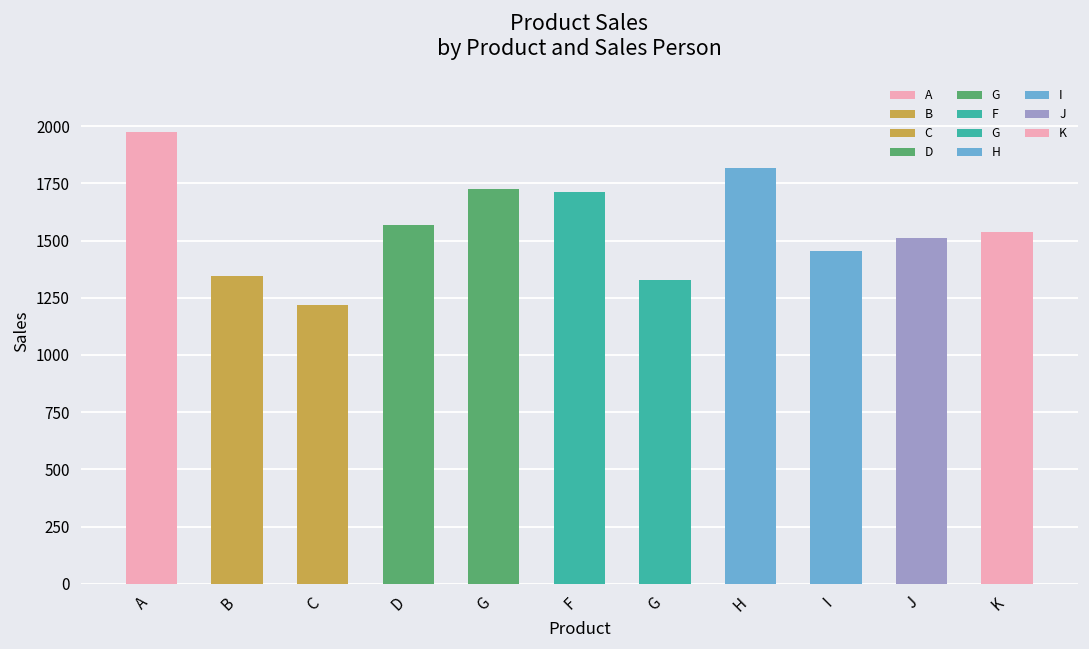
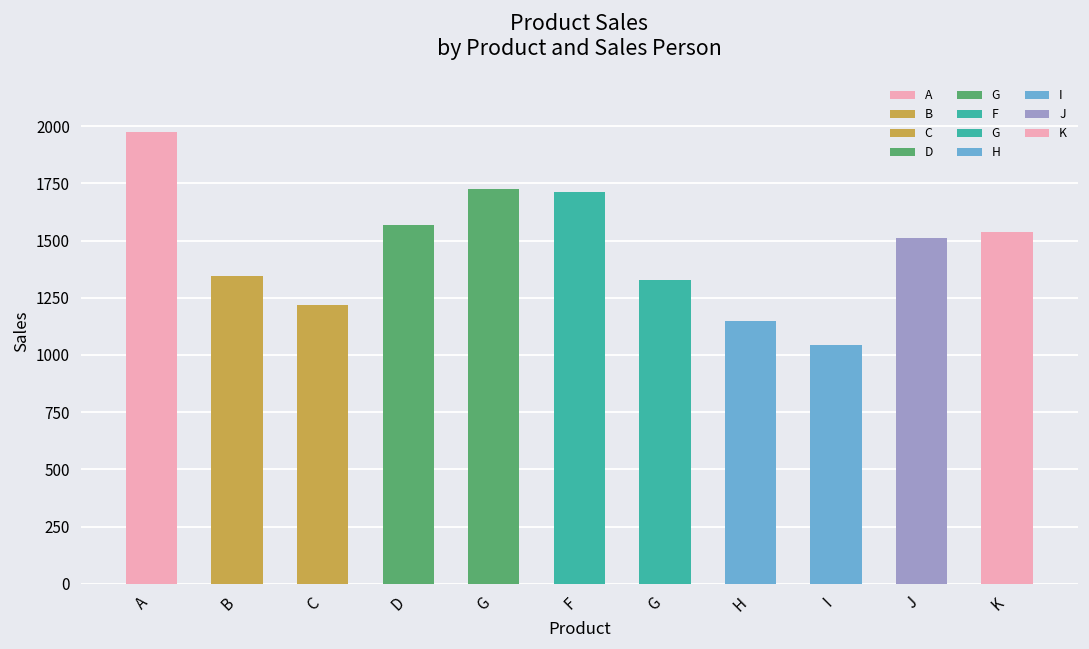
  {
    "A": 1970,
    "B": 1350,
    "C": 1220,
    "D": 1570,
    "F": 1710,
-   "H": 1820,
-   "I": 1450,
+   "H": 1150,
+   "I": 1040,
    "J": 1510,
    "K": 1540
  }
